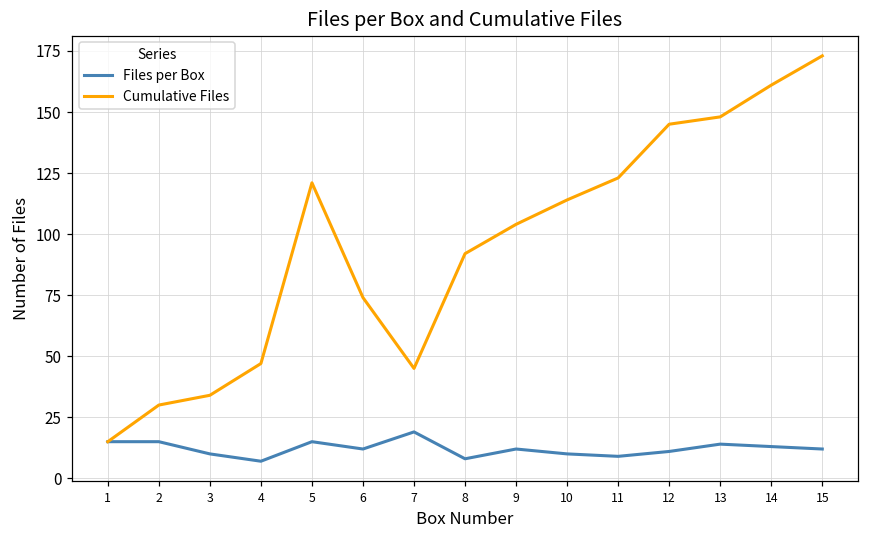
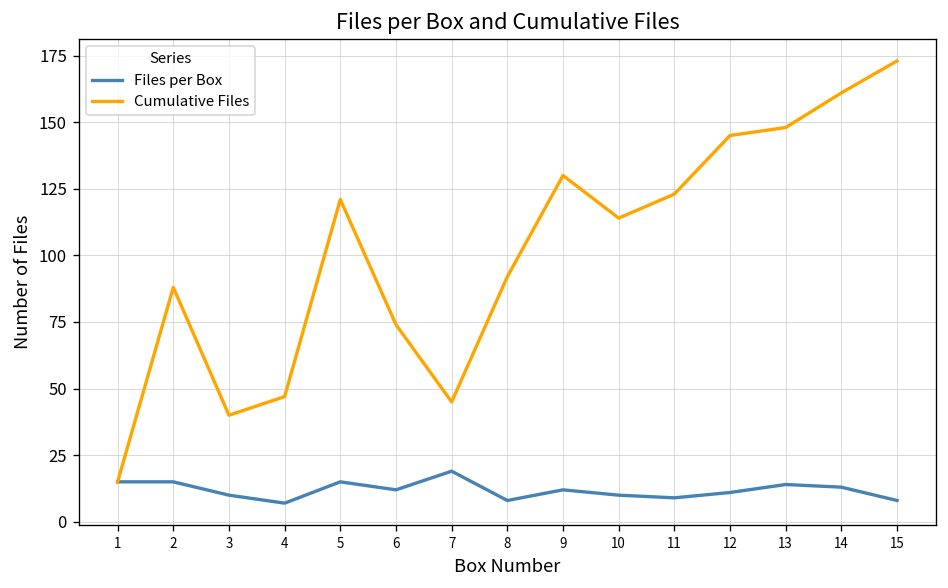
  {
    "Files per Box": {
      "2": 15,
      "3": 10,
      "4": 7,
      "5": 15,
      "6": 12,
      "7": 19,
      "8": 8,
      "9": 12,
      "10": 10,
      "11": 9,
      "12": 11,
      "13": 14,
      "14": 13,
-     "15": 12
+     "15": 8
    },
    "Cumulative Files": {
-     "2": 30,
-     "3": 34,
+     "2": 88,
+     "3": 40,
      "4": 47,
      "5": 121,
      "6": 74,
      "7": 45,
      "8": 92,
-     "9": 104,
+     "9": 130,
      "10": 114,
      "11": 123,
      "12": 145,
      "13": 148,
      "14": 161,
      "15": 173
    }
  }
